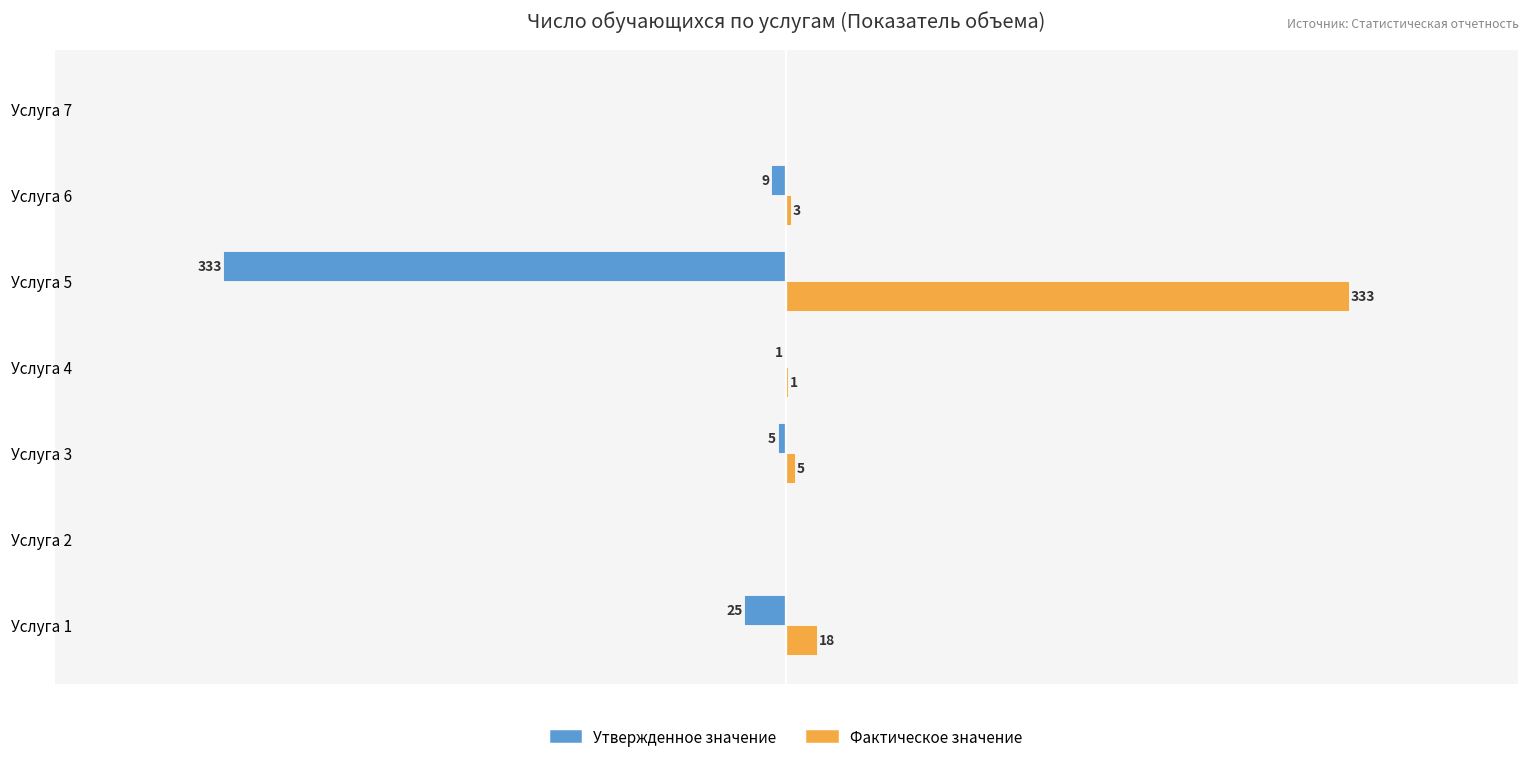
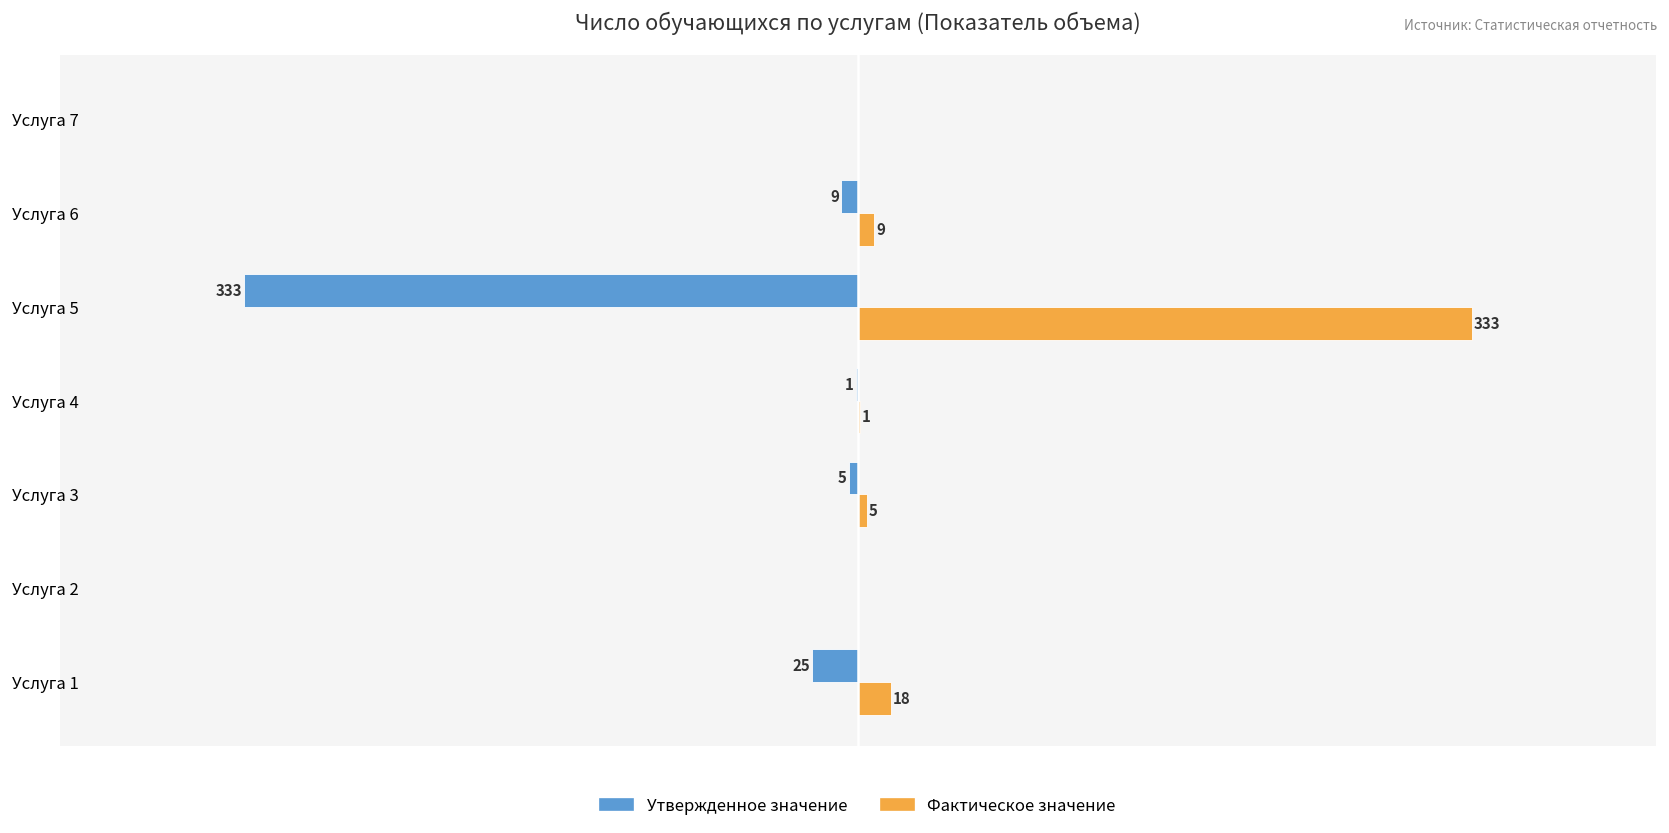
  {
    "Фактическое значение": {
-     "Услуга 6": 3,
+     "Услуга 6": 9,
      "Услуга 5": 333,
      "Услуга 4": 1,
      "Услуга 3": 5,
      "Услуга 1": 18
    }
  }
